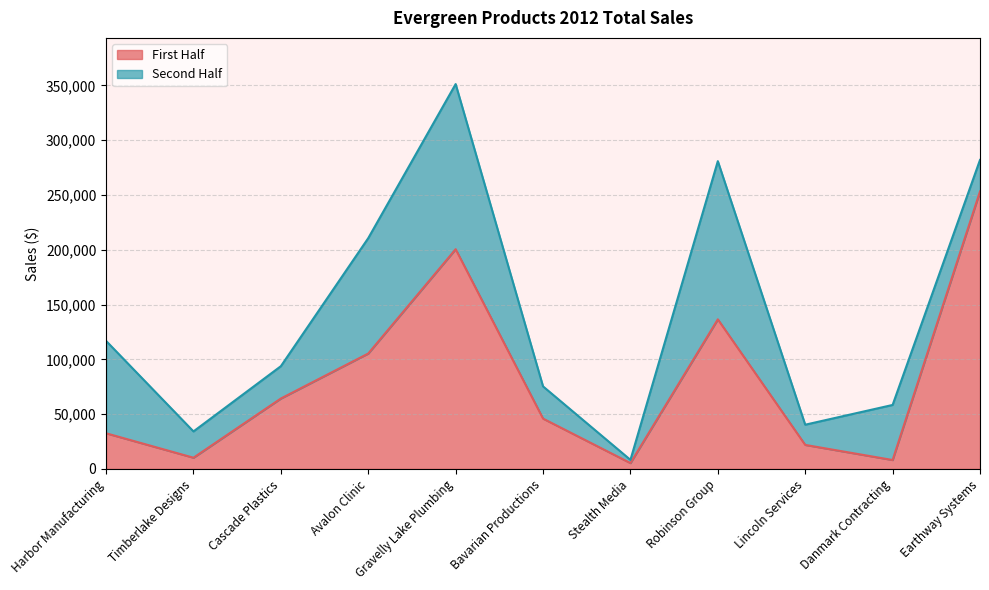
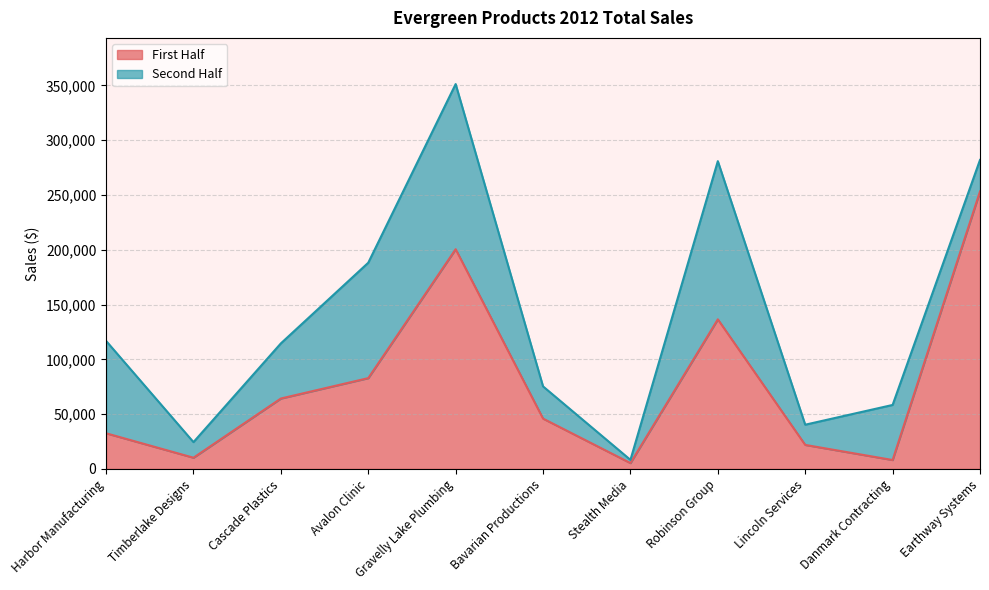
  {
    "First Half": {
      "Harbor Manufacturing": "33,000",
      "Timberlake Designs": "10,000",
      "Cascade Plastics": "64,000",
-     "Avalon Clinic": "105,000",
+     "Avalon Clinic": "83,000",
      "Gravelly Lake Plumbing": "201,000",
      "Bavarian Productions": "46,000",
      "Stealth Media": "5,000",
      "Robinson Group": "136,000",
      "Lincoln Services": "22,000",
      "Danmark Contracting": "8,000",
      "Earthway Systems": "253,000"
    },
    "Second Half": {
      "Harbor Manufacturing": "84,000",
-     "Timberlake Designs": "24,000",
-     "Cascade Plastics": "30,000",
+     "Timberlake Designs": "14,000",
+     "Cascade Plastics": "50,000",
      "Avalon Clinic": "105,000",
      "Gravelly Lake Plumbing": "151,000",
      "Bavarian Productions": "29,000",
      "Stealth Media": "3,000",
      "Robinson Group": "144,000",
      "Lincoln Services": "18,000",
      "Danmark Contracting": "50,000",
      "Earthway Systems": "29,000"
    }
  }
